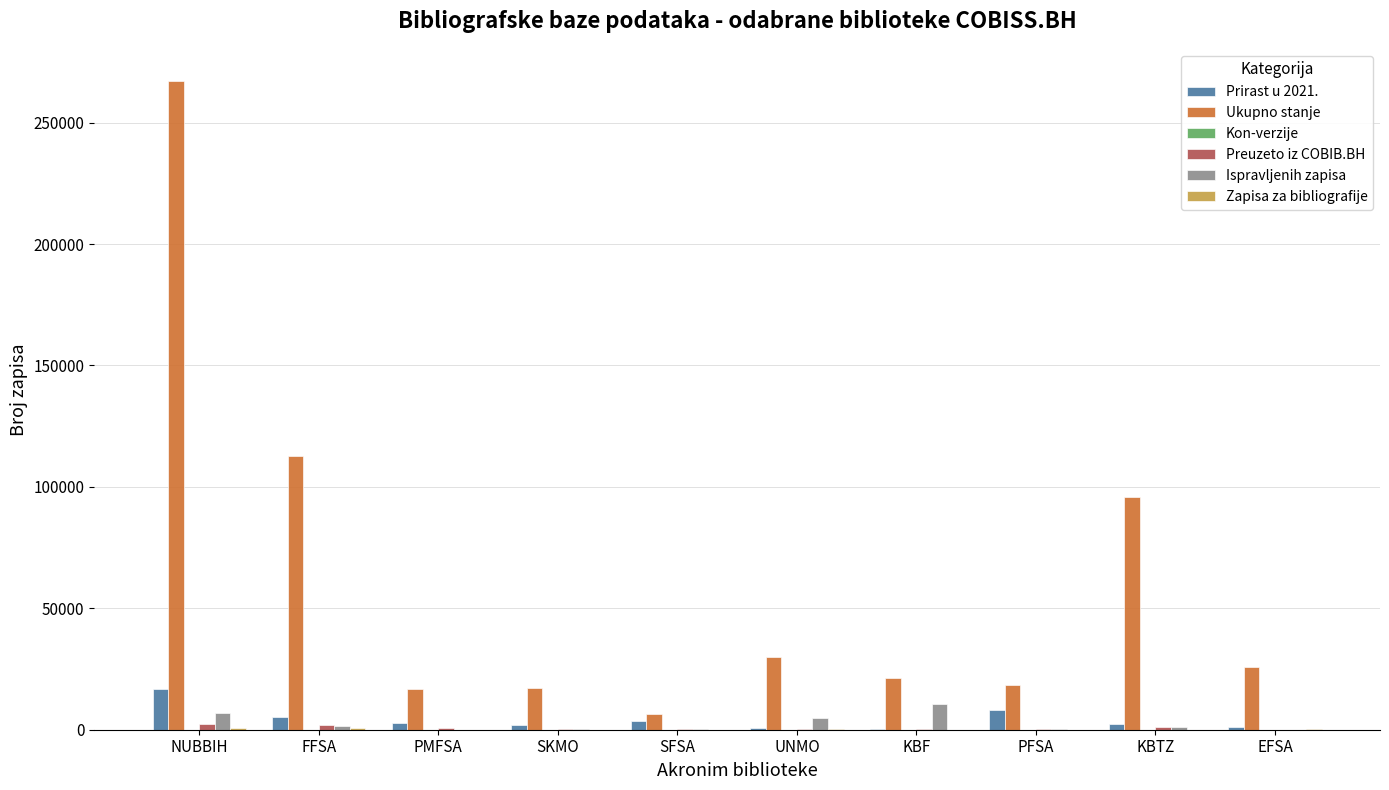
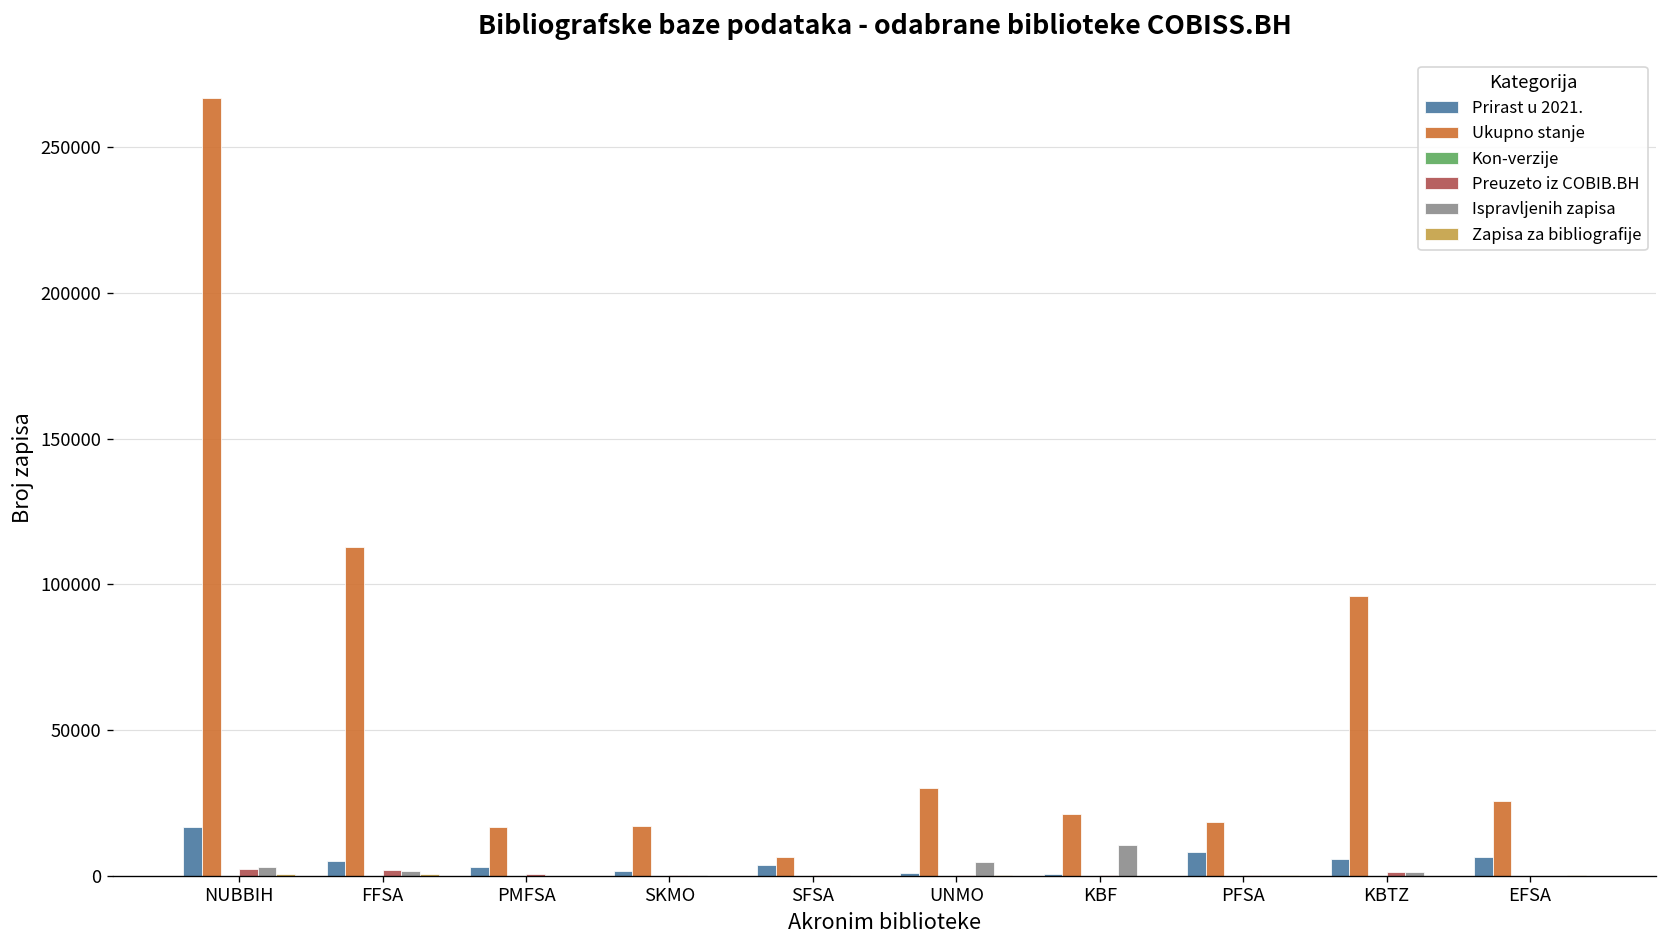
  {
    "Prirast u 2021.": {
      "NUBBIH": 17000,
      "FFSA": 5000,
      "PMFSA": 3000,
      "SKMO": 2000,
      "SFSA": 4000,
      "PFSA": 8000,
-     "KBTZ": 2000,
-     "EFSA": 1000
+     "KBTZ": 6000,
+     "EFSA": 6000
    },
    "Kon-verzije": {
      "NUBBIH": 0,
      "FFSA": 0,
      "PMFSA": 0,
      "SKMO": 0,
      "SFSA": 0,
      "UNMO": 0,
      "KBF": 0,
      "PFSA": 0,
      "KBTZ": 0,
      "EFSA": 0
    },
    "Ispravljenih zapisa": {
-     "NUBBIH": 7000,
+     "NUBBIH": 3000,
      "FFSA": 2000,
      "UNMO": 5000,
      "KBF": 11000,
      "KBTZ": 1000
    }
  }
